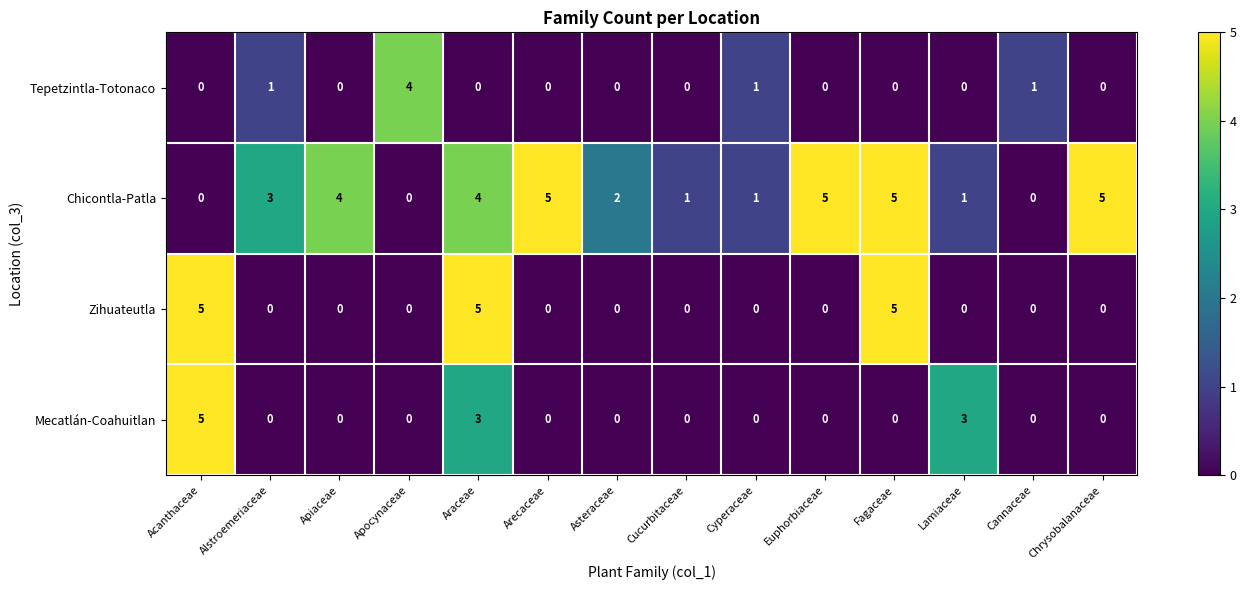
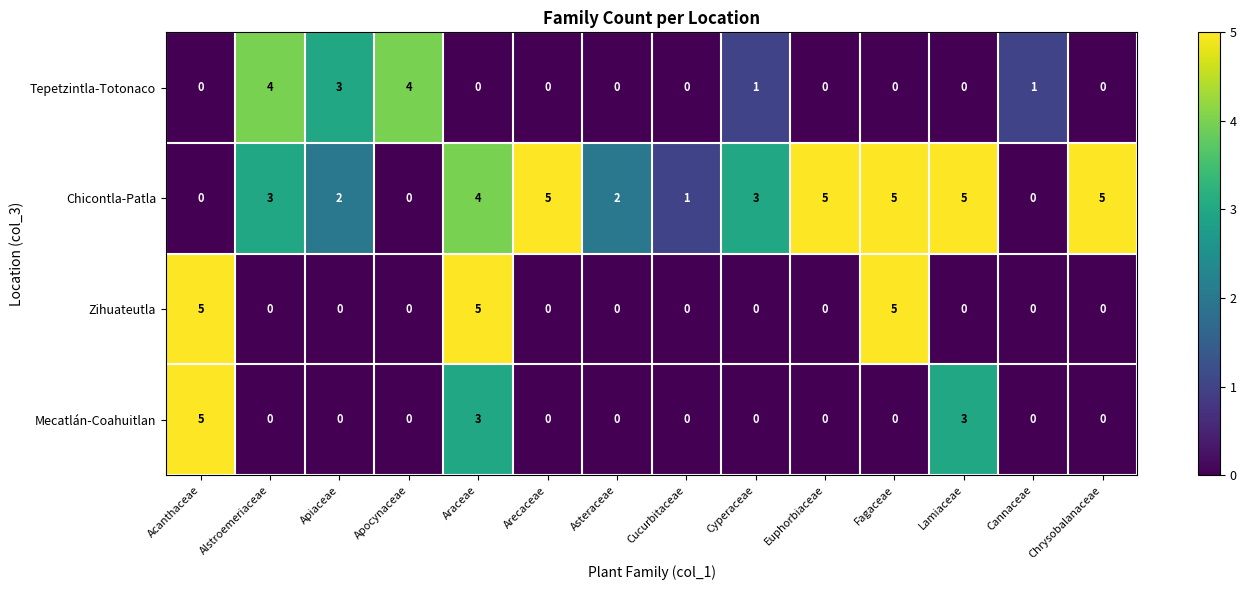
  {
    "Tepetzintla-Totonaco": {
      "Acanthaceae": 0,
-     "Alstroemeriaceae": 1,
-     "Apiaceae": 0,
+     "Alstroemeriaceae": 4,
+     "Apiaceae": 3,
      "Apocynaceae": 4,
      "Araceae": 0,
      "Arecaceae": 0,
      "Asteraceae": 0,
      "Cucurbitaceae": 0,
      "Cyperaceae": 1,
      "Euphorbiaceae": 0,
      "Fagaceae": 0,
      "Lamiaceae": 0,
      "Cannaceae": 1,
      "Chrysobalanaceae": 0
    },
    "Chicontla-Patla": {
      "Acanthaceae": 0,
      "Alstroemeriaceae": 3,
-     "Apiaceae": 4,
+     "Apiaceae": 2,
      "Apocynaceae": 0,
      "Araceae": 4,
      "Arecaceae": 5,
      "Asteraceae": 2,
      "Cucurbitaceae": 1,
-     "Cyperaceae": 1,
+     "Cyperaceae": 3,
      "Euphorbiaceae": 5,
      "Fagaceae": 5,
-     "Lamiaceae": 1,
+     "Lamiaceae": 5,
      "Cannaceae": 0,
      "Chrysobalanaceae": 5
    },
    "Zihuateutla": {
      "Acanthaceae": 5,
      "Alstroemeriaceae": 0,
      "Apiaceae": 0,
      "Apocynaceae": 0,
      "Araceae": 5,
      "Arecaceae": 0,
      "Asteraceae": 0,
      "Cucurbitaceae": 0,
      "Cyperaceae": 0,
      "Euphorbiaceae": 0,
      "Fagaceae": 5,
      "Lamiaceae": 0,
      "Cannaceae": 0,
      "Chrysobalanaceae": 0
    },
    "Mecatlán-Coahuitlan": {
      "Acanthaceae": 5,
      "Alstroemeriaceae": 0,
      "Apiaceae": 0,
      "Apocynaceae": 0,
      "Araceae": 3,
      "Arecaceae": 0,
      "Asteraceae": 0,
      "Cucurbitaceae": 0,
      "Cyperaceae": 0,
      "Euphorbiaceae": 0,
      "Fagaceae": 0,
      "Lamiaceae": 3,
      "Cannaceae": 0,
      "Chrysobalanaceae": 0
    }
  }
